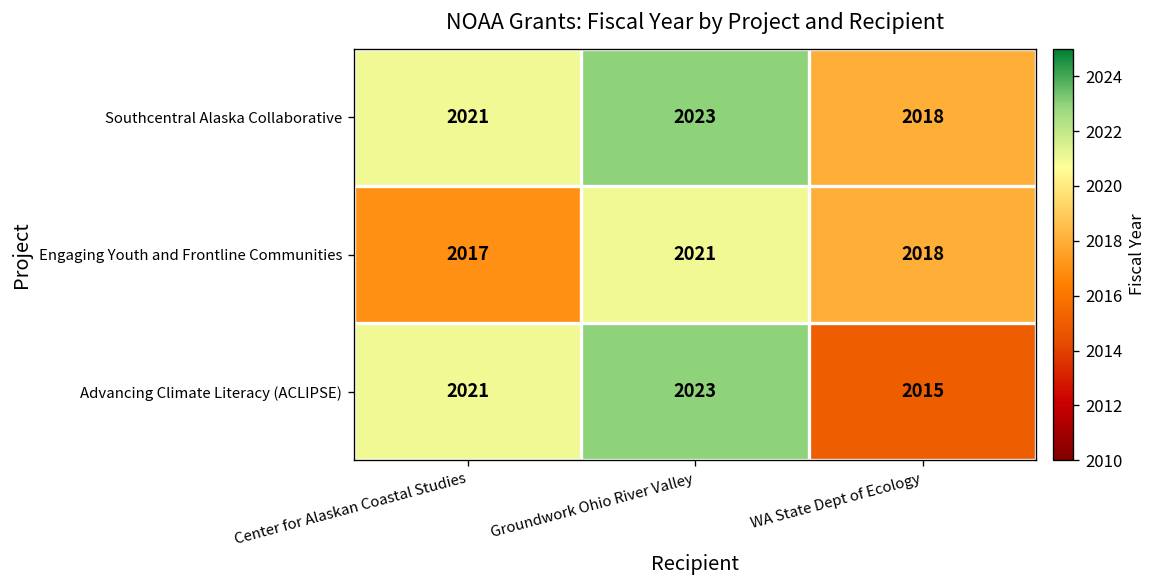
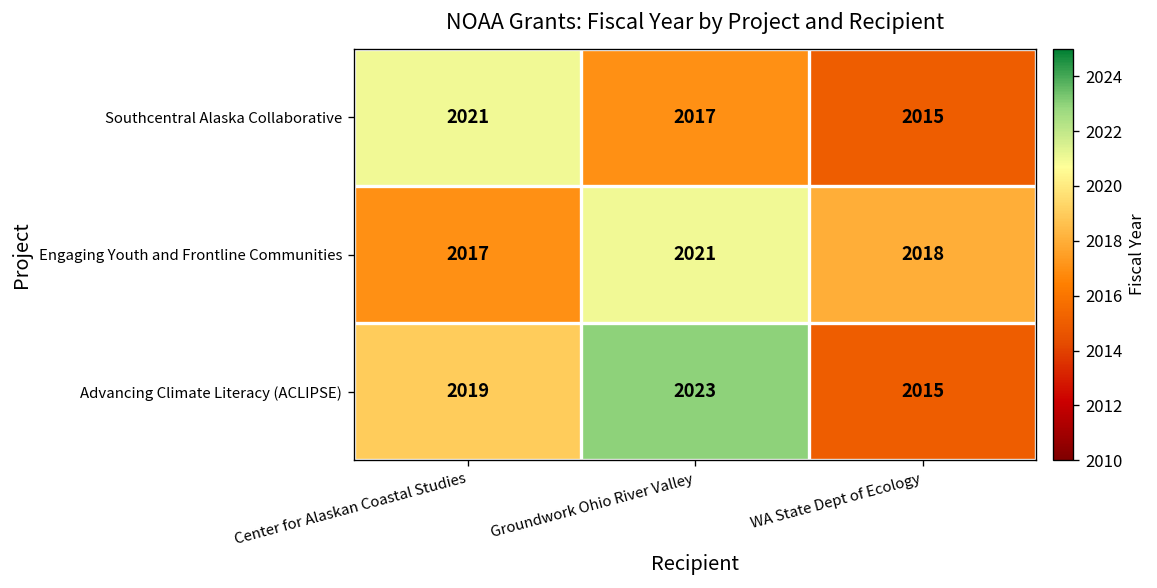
  {
    "Southcentral Alaska Collaborative": {
      "Center for Alaskan Coastal Studies": 2021,
-     "Groundwork Ohio River Valley": 2023,
-     "WA State Dept of Ecology": 2018
+     "Groundwork Ohio River Valley": 2017,
+     "WA State Dept of Ecology": 2015
    },
    "Engaging Youth and Frontline Communities": {
      "Center for Alaskan Coastal Studies": 2017,
      "Groundwork Ohio River Valley": 2021,
      "WA State Dept of Ecology": 2018
    },
    "Advancing Climate Literacy (ACLIPSE)": {
-     "Center for Alaskan Coastal Studies": 2021,
+     "Center for Alaskan Coastal Studies": 2019,
      "Groundwork Ohio River Valley": 2023,
      "WA State Dept of Ecology": 2015
    }
  }
